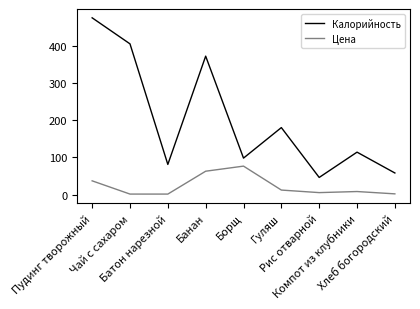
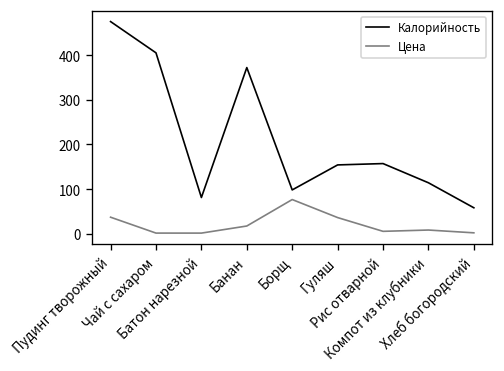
  {
    "Калорийность": {
      "Пудинг творожный": 480,
      "Чай с сахаром": 410,
      "Батон нарезной": 80,
      "Банан": 370,
      "Борщ": 100,
-     "Гуляш": 180,
-     "Рис отварной": 50,
+     "Гуляш": 150,
+     "Рис отварной": 160,
      "Компот из клубники": 110,
      "Хлеб богородский": 60
    },
    "Цена": {
      "Пудинг творожный": 40,
      "Чай с сахаром": 0,
      "Батон нарезной": 0,
-     "Банан": 60,
+     "Банан": 20,
      "Борщ": 80,
-     "Гуляш": 10,
+     "Гуляш": 40,
      "Рис отварной": 10,
      "Компот из клубники": 10,
      "Хлеб богородский": 0
    }
  }
